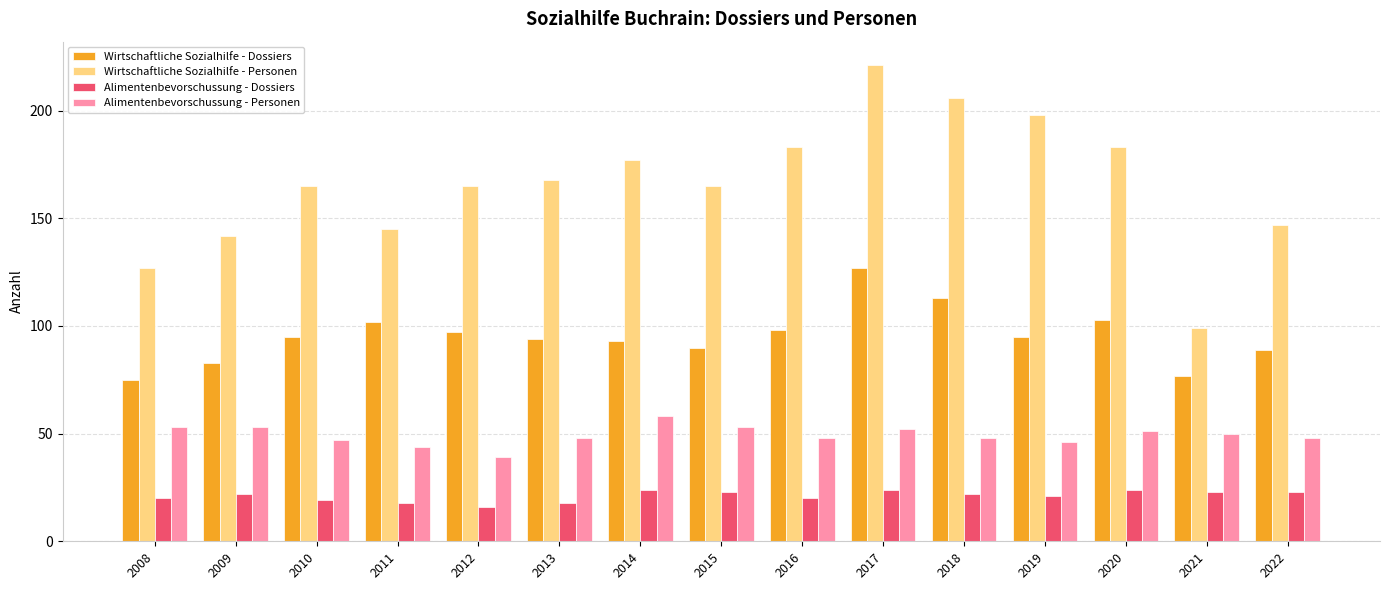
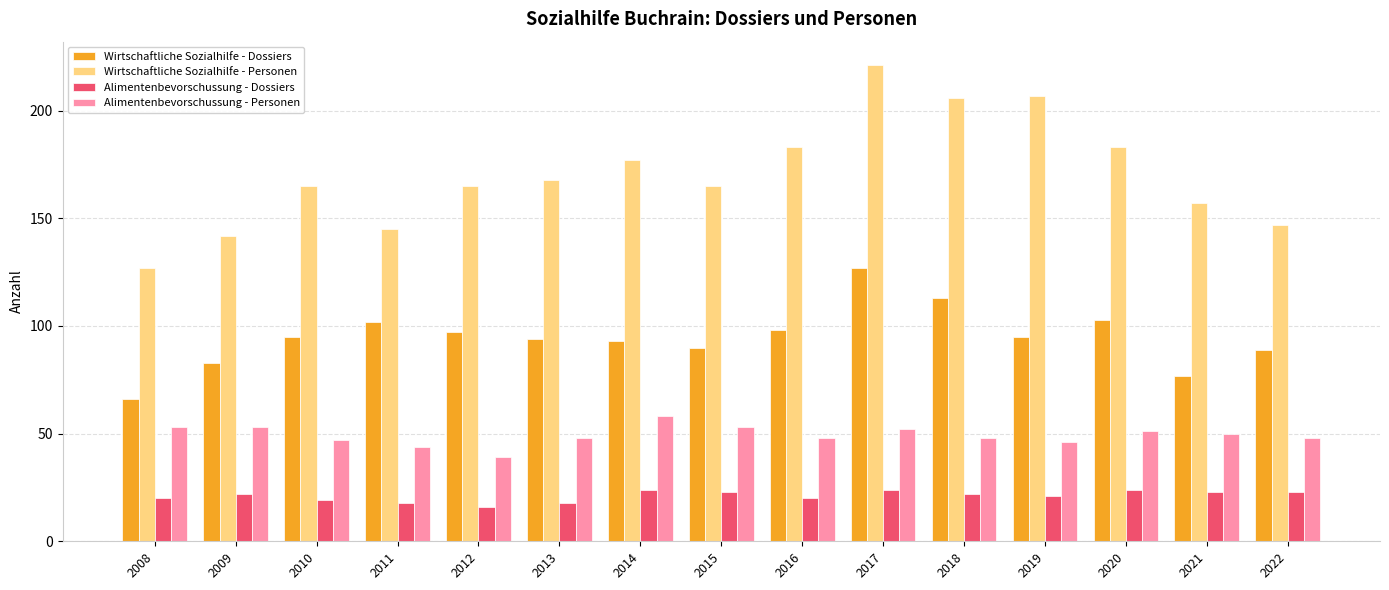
  {
    "Wirtschaftliche Sozialhilfe - Dossiers": {
-     "2008": 75,
+     "2008": 66,
      "2009": 83,
      "2010": 95,
      "2011": 102,
      "2012": 97,
      "2013": 94,
      "2014": 93,
      "2015": 90,
      "2016": 98,
      "2017": 127,
      "2018": 113,
      "2019": 95,
      "2020": 103,
      "2021": 77,
      "2022": 89
    },
    "Wirtschaftliche Sozialhilfe - Personen": {
      "2008": 127,
      "2009": 142,
      "2010": 165,
      "2011": 145,
      "2012": 165,
      "2013": 168,
      "2014": 177,
      "2015": 165,
      "2016": 183,
      "2017": 221,
      "2018": 206,
-     "2019": 198,
+     "2019": 207,
      "2020": 183,
-     "2021": 99,
+     "2021": 157,
      "2022": 147
    },
    "Alimentenbevorschussung - Dossiers": {
      "2008": 20,
      "2009": 22,
      "2010": 19,
      "2011": 18,
      "2012": 16,
      "2013": 18,
      "2014": 24,
      "2015": 23,
      "2016": 20,
      "2017": 24,
      "2018": 22,
      "2019": 21,
      "2020": 24,
      "2021": 23,
      "2022": 23
    },
    "Alimentenbevorschussung - Personen": {
      "2008": 53,
      "2009": 53,
      "2010": 47,
      "2011": 44,
      "2012": 39,
      "2013": 48,
      "2014": 58,
      "2015": 53,
      "2016": 48,
      "2017": 52,
      "2018": 48,
      "2019": 46,
      "2020": 51,
      "2021": 50,
      "2022": 48
    }
  }
